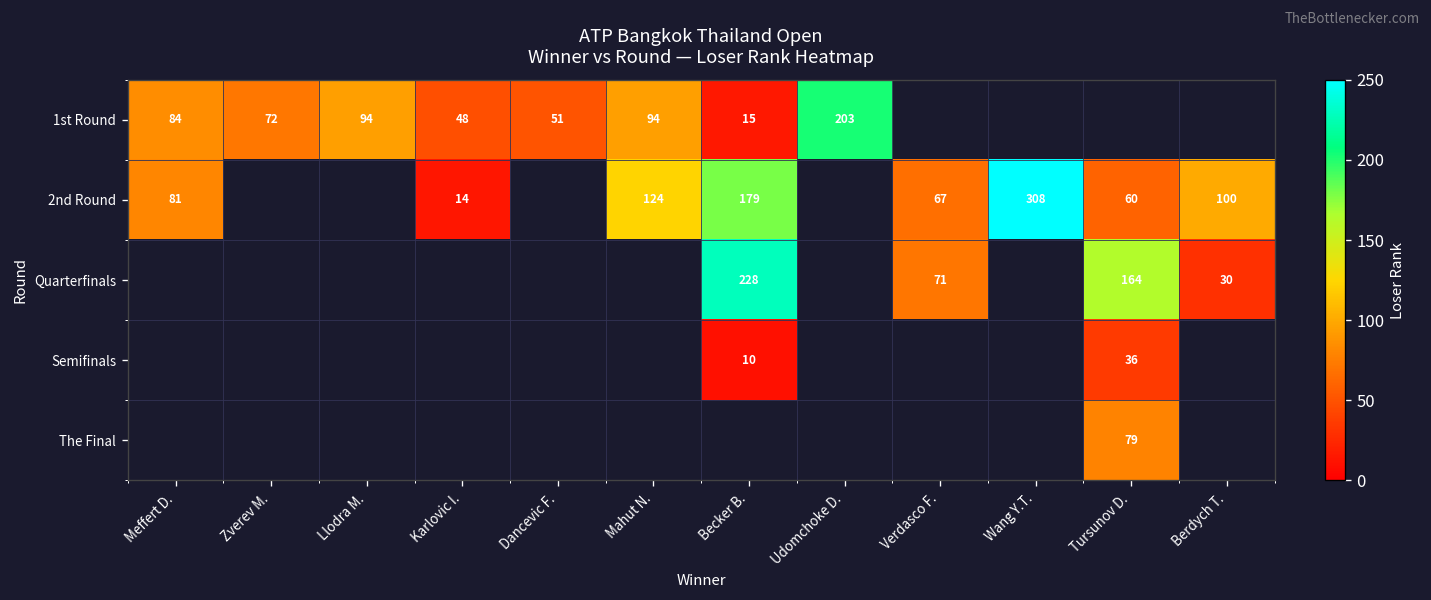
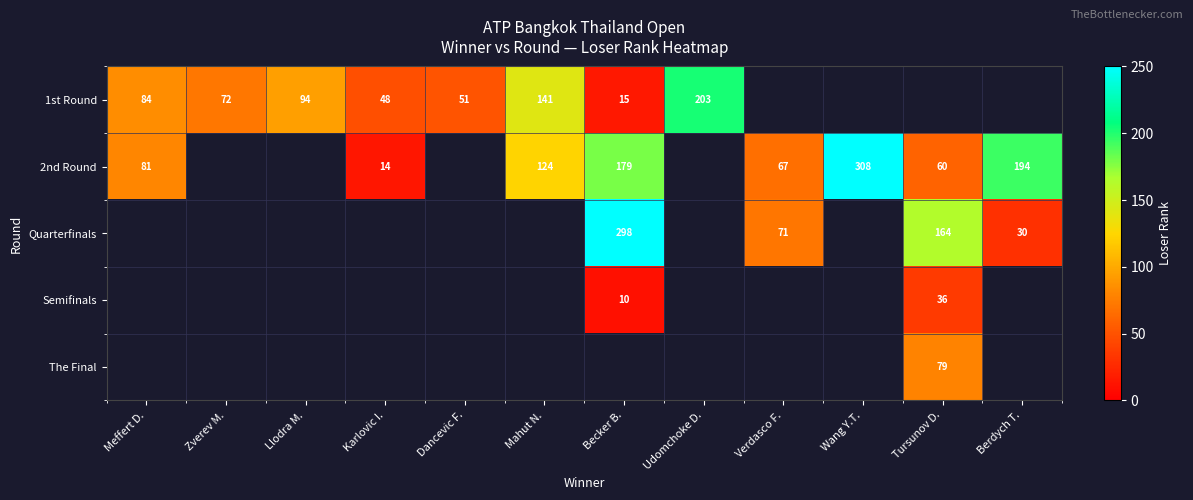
  {
    "1st Round": {
      "Meffert D.": 84,
      "Zverev M.": 72,
      "Llodra M.": 94,
      "Karlovic I.": 48,
      "Dancevic F.": 51,
-     "Mahut N.": 94,
+     "Mahut N.": 141,
      "Becker B.": 15,
      "Udomchoke D.": 203
    },
    "2nd Round": {
      "Meffert D.": 81,
      "Karlovic I.": 14,
      "Mahut N.": 124,
      "Becker B.": 179,
      "Verdasco F.": 67,
      "Wang Y.T.": 308,
      "Tursunov D.": 60,
-     "Berdych T.": 100
+     "Berdych T.": 194
    },
    "Quarterfinals": {
-     "Becker B.": 228,
+     "Becker B.": 298,
      "Verdasco F.": 71,
      "Tursunov D.": 164,
      "Berdych T.": 30
    },
    "Semifinals": {
      "Becker B.": 10,
      "Tursunov D.": 36
    },
    "The Final": {
      "Tursunov D.": 79
    }
  }
